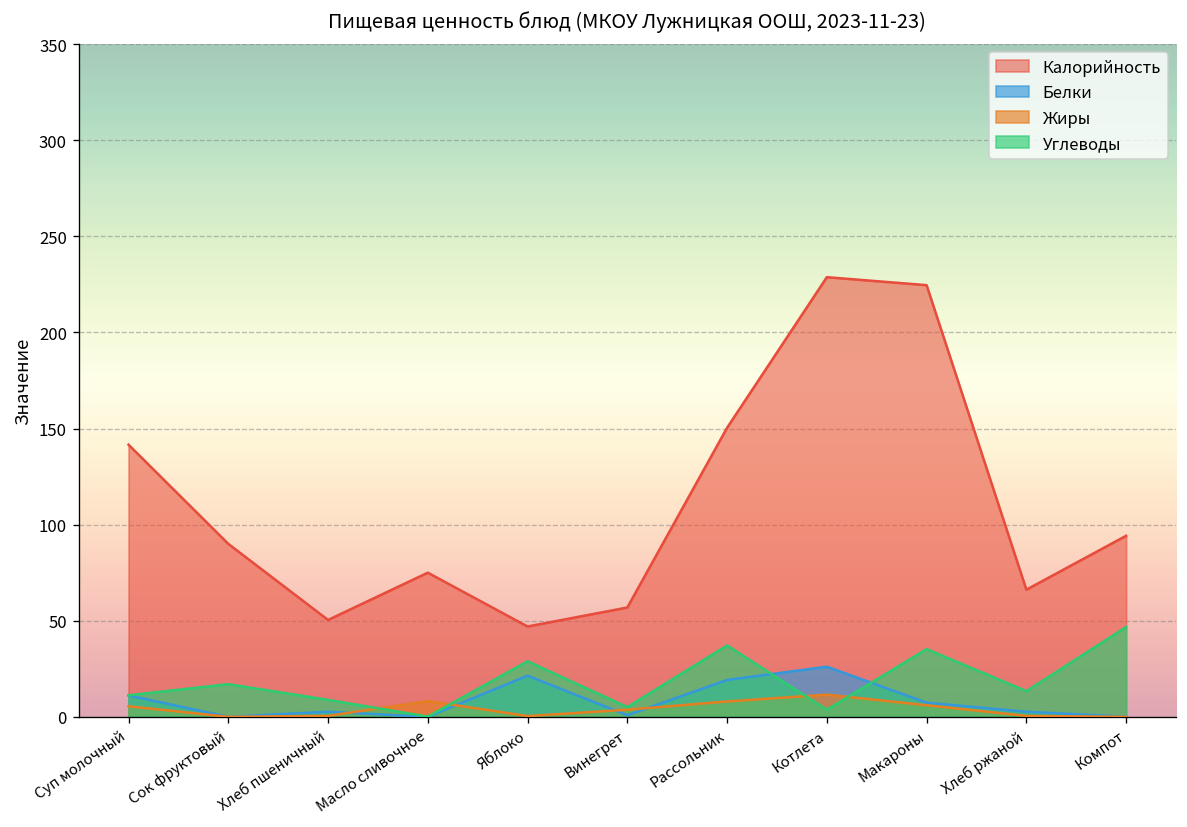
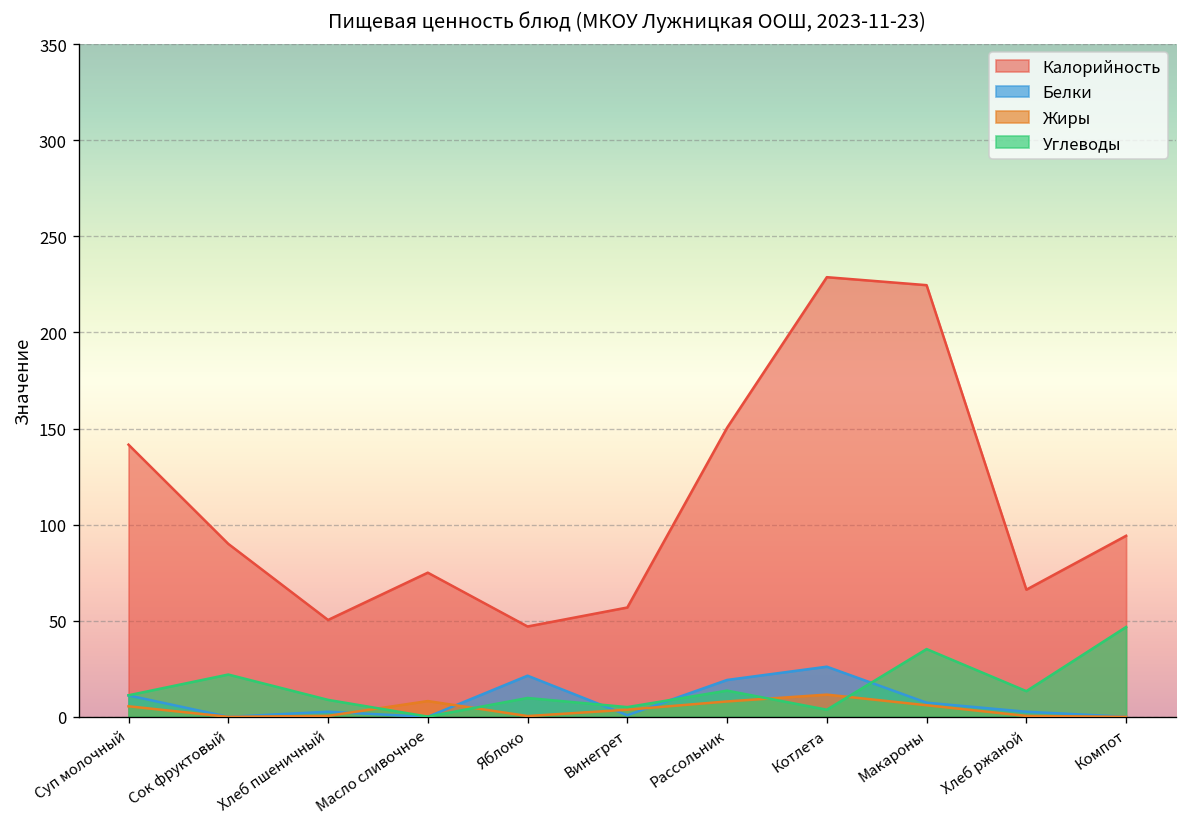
  {
    "Белки": {
      "Хлеб пшеничный": 3,
      "Яблоко": 21,
      "Винегрет": 1,
      "Рассольник": 19,
      "Котлета": 26,
      "Хлеб ржаной": 3
    },
    "Углеводы": {
-     "Сок фруктовый": 17,
+     "Сок фруктовый": 22,
      "Хлеб пшеничный": 9,
-     "Яблоко": 29,
-     "Рассольник": 37,
+     "Яблоко": 10,
+     "Рассольник": 14,
      "Котлета": 4,
      "Макароны": 35,
      "Хлеб ржаной": 13,
      "Компот": 47
    }
  }
